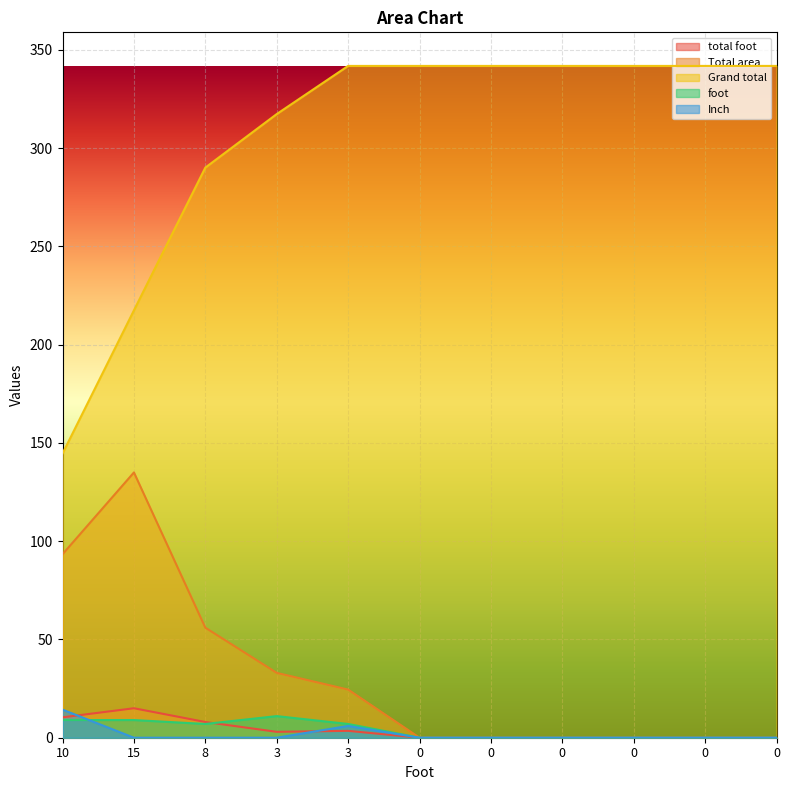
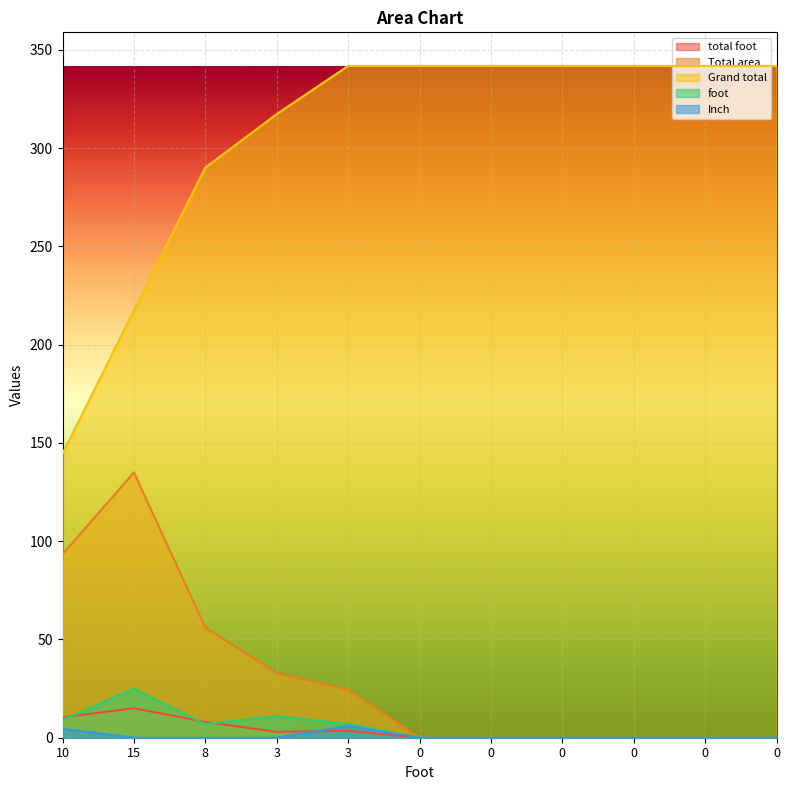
  {
    "Grand total": {
      "10": 145,
      "15": 217,
      "8": 290
    },
    "foot": {
      "10": 9,
-     "15": 9
+     "15": 25
    },
    "Inch": {
-     "10": 14,
+     "10": 5,
      "15": 0,
      "8": 0
    }
  }
